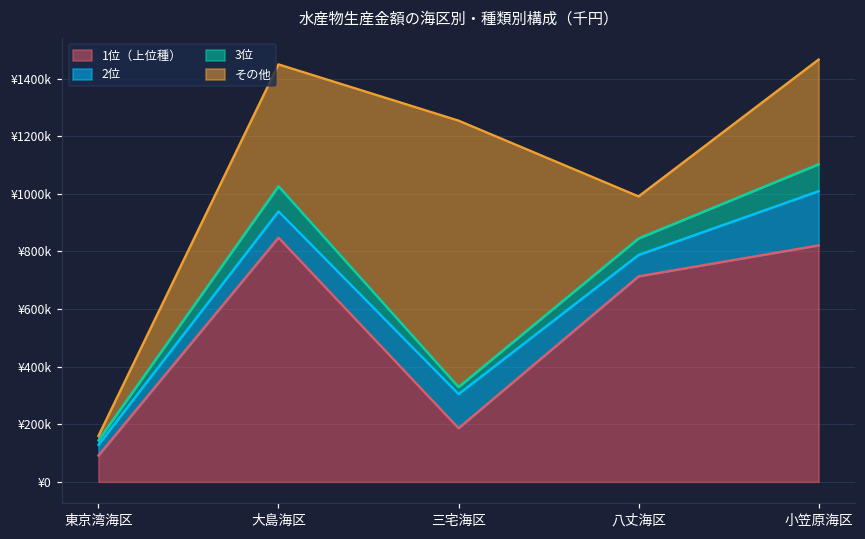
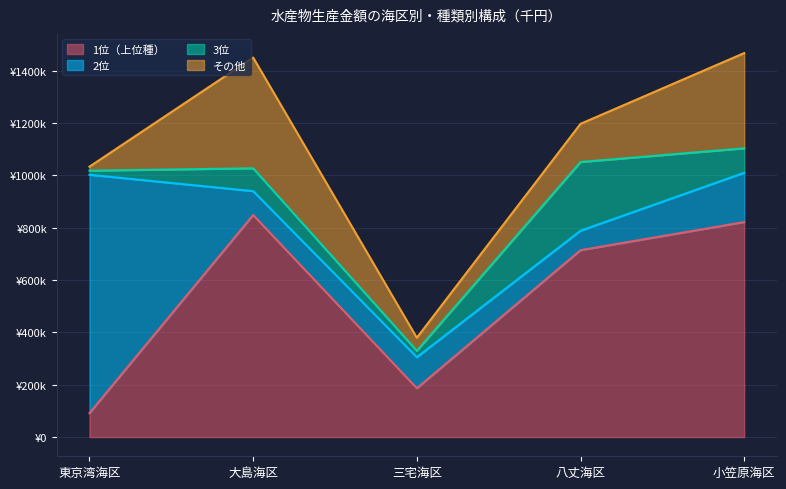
  {
    "1位（上位種）": {
      "東京湾海区": "¥90000",
      "大島海区": "¥850000",
      "三宅海区": "¥190000",
      "八丈海区": "¥710000",
      "小笠原海区": "¥820000"
    },
    "2位": {
-     "東京湾海区": "¥40000",
+     "東京湾海区": "¥910000",
      "大島海区": "¥90000",
      "三宅海区": "¥120000",
      "八丈海区": "¥70000",
      "小笠原海区": "¥190000"
    },
    "3位": {
      "東京湾海区": "¥20000",
      "大島海区": "¥90000",
      "三宅海区": "¥20000",
-     "八丈海区": "¥60000",
+     "八丈海区": "¥260000",
      "小笠原海区": "¥90000"
    },
    "その他": {
      "東京湾海区": "¥20000",
      "大島海区": "¥420000",
-     "三宅海区": "¥930000",
+     "三宅海区": "¥50000",
      "八丈海区": "¥150000",
      "小笠原海区": "¥360000"
    }
  }
